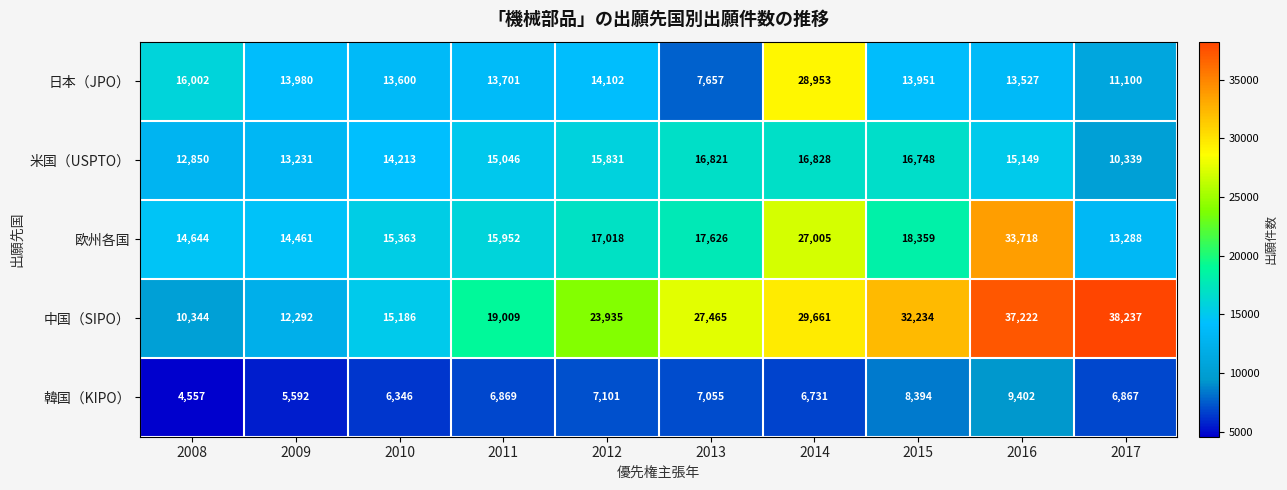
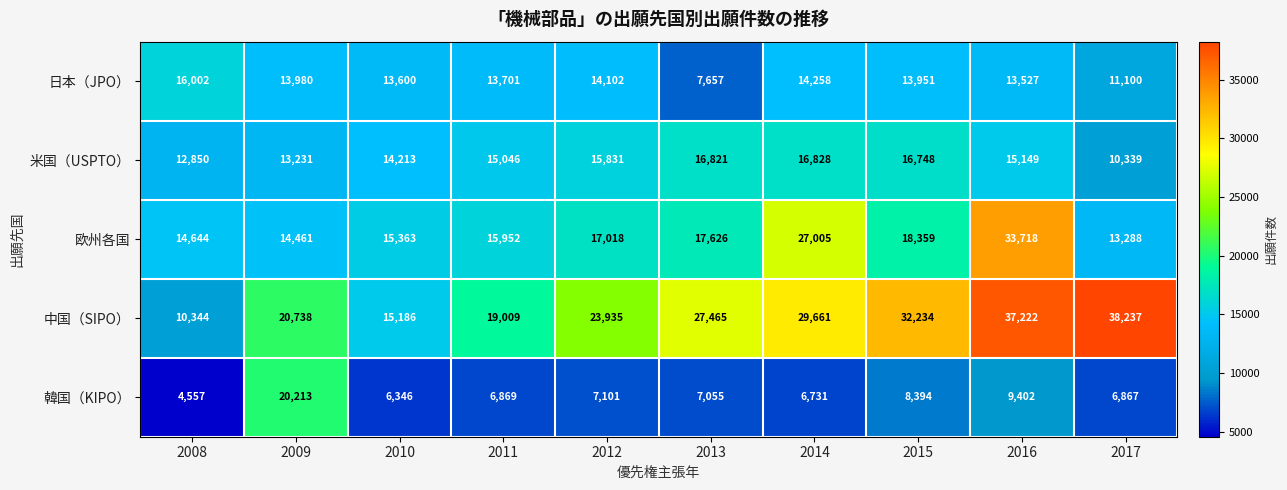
  {
    "日本（JPO）": {
      "2008": "16,002",
      "2009": "13,980",
      "2010": "13,600",
      "2011": "13,701",
      "2012": "14,102",
      "2013": "7,657",
-     "2014": "28,953",
+     "2014": "14,258",
      "2015": "13,951",
      "2016": "13,527",
      "2017": "11,100"
    },
    "米国（USPTO）": {
      "2008": "12,850",
      "2009": "13,231",
      "2010": "14,213",
      "2011": "15,046",
      "2012": "15,831",
      "2013": "16,821",
      "2014": "16,828",
      "2015": "16,748",
      "2016": "15,149",
      "2017": "10,339"
    },
    "欧州各国": {
      "2008": "14,644",
      "2009": "14,461",
      "2010": "15,363",
      "2011": "15,952",
      "2012": "17,018",
      "2013": "17,626",
      "2014": "27,005",
      "2015": "18,359",
      "2016": "33,718",
      "2017": "13,288"
    },
    "中国（SIPO）": {
      "2008": "10,344",
-     "2009": "12,292",
+     "2009": "20,738",
      "2010": "15,186",
      "2011": "19,009",
      "2012": "23,935",
      "2013": "27,465",
      "2014": "29,661",
      "2015": "32,234",
      "2016": "37,222",
      "2017": "38,237"
    },
    "韓国（KIPO）": {
      "2008": "4,557",
-     "2009": "5,592",
+     "2009": "20,213",
      "2010": "6,346",
      "2011": "6,869",
      "2012": "7,101",
      "2013": "7,055",
      "2014": "6,731",
      "2015": "8,394",
      "2016": "9,402",
      "2017": "6,867"
    }
  }
